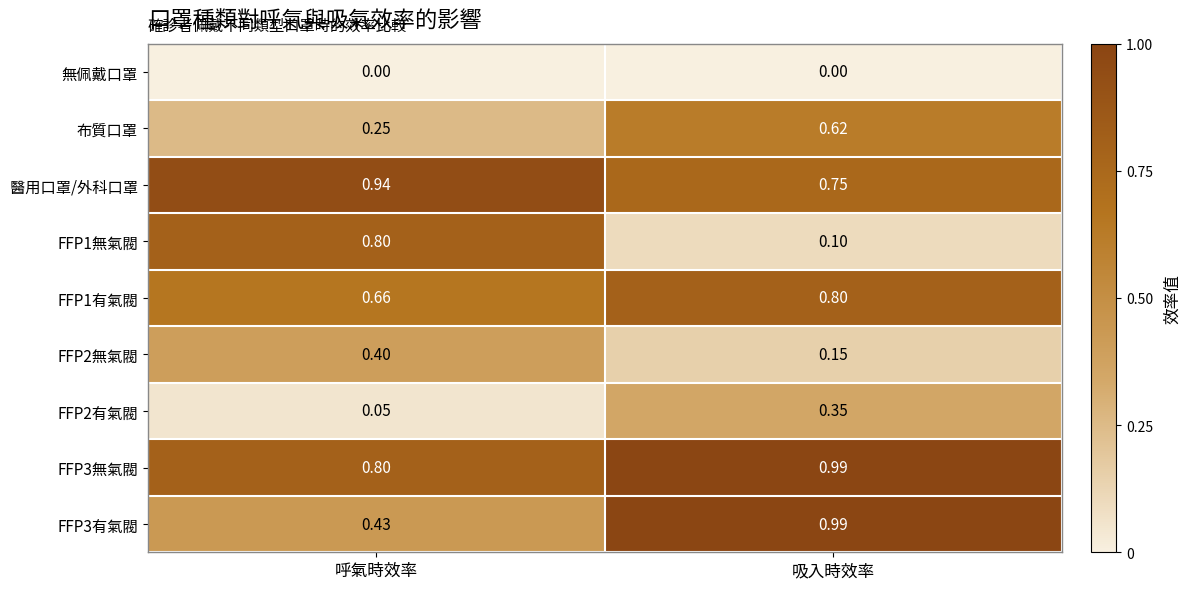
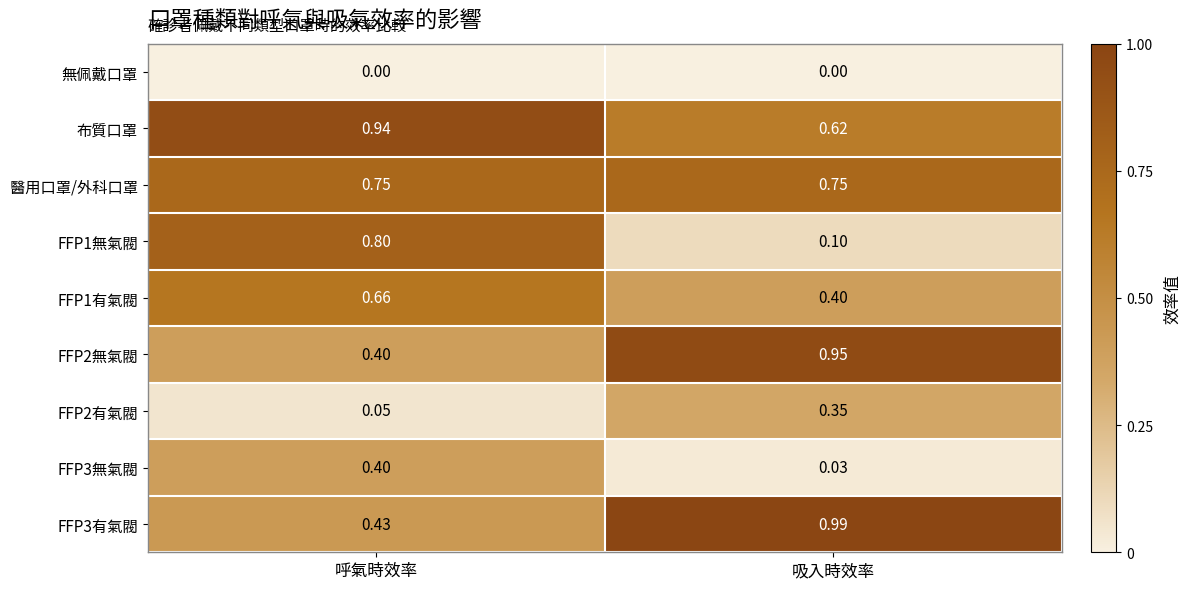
  {
    "無佩戴口罩": {
      "呼氣時效率": 0.00,
      "吸入時效率": 0.00
    },
    "布質口罩": {
-     "呼氣時效率": 0.25,
+     "呼氣時效率": 0.94,
      "吸入時效率": 0.62
    },
    "醫用口罩/外科口罩": {
-     "呼氣時效率": 0.94,
+     "呼氣時效率": 0.75,
      "吸入時效率": 0.75
    },
    "FFP1無氣閥": {
      "呼氣時效率": 0.80,
      "吸入時效率": 0.10
    },
    "FFP1有氣閥": {
      "呼氣時效率": 0.66,
-     "吸入時效率": 0.80
+     "吸入時效率": 0.40
    },
    "FFP2無氣閥": {
      "呼氣時效率": 0.40,
-     "吸入時效率": 0.15
+     "吸入時效率": 0.95
    },
    "FFP2有氣閥": {
      "呼氣時效率": 0.05,
      "吸入時效率": 0.35
    },
    "FFP3無氣閥": {
-     "呼氣時效率": 0.80,
-     "吸入時效率": 0.99
+     "呼氣時效率": 0.40,
+     "吸入時效率": 0.03
    },
    "FFP3有氣閥": {
      "呼氣時效率": 0.43,
      "吸入時效率": 0.99
    }
  }
